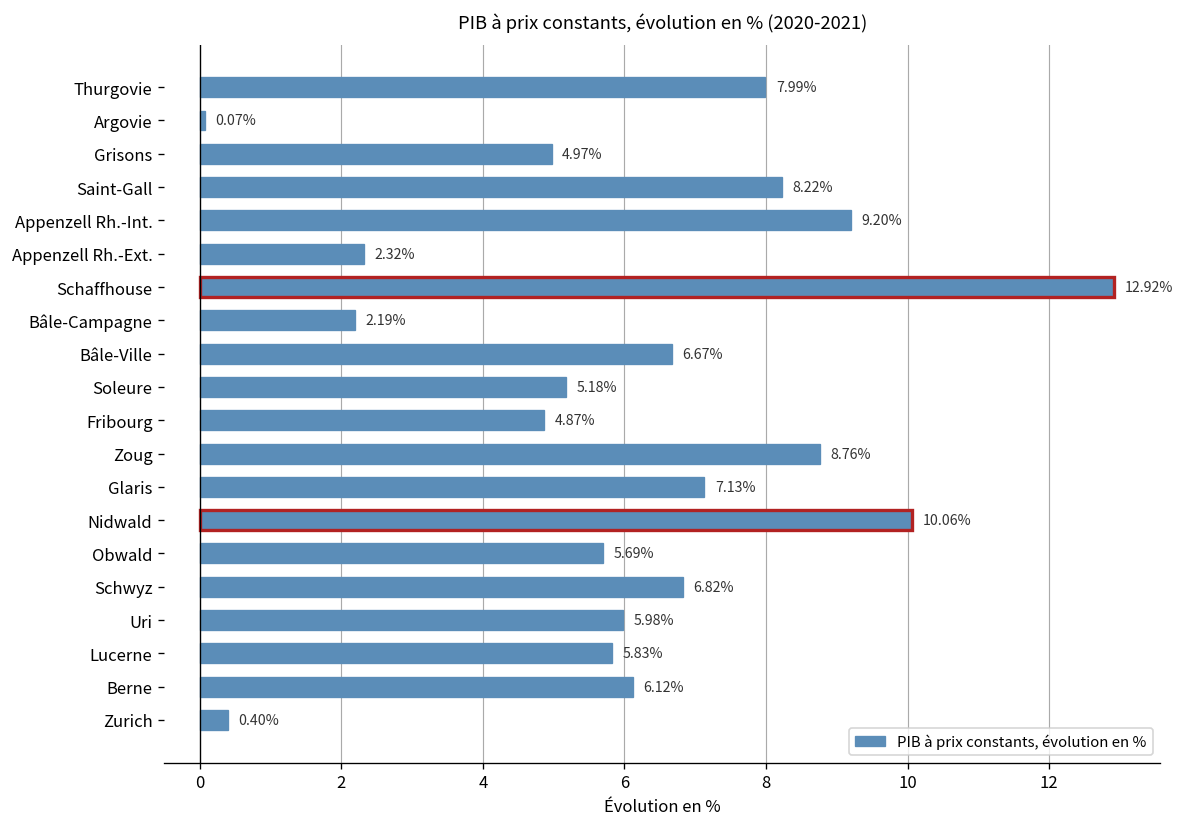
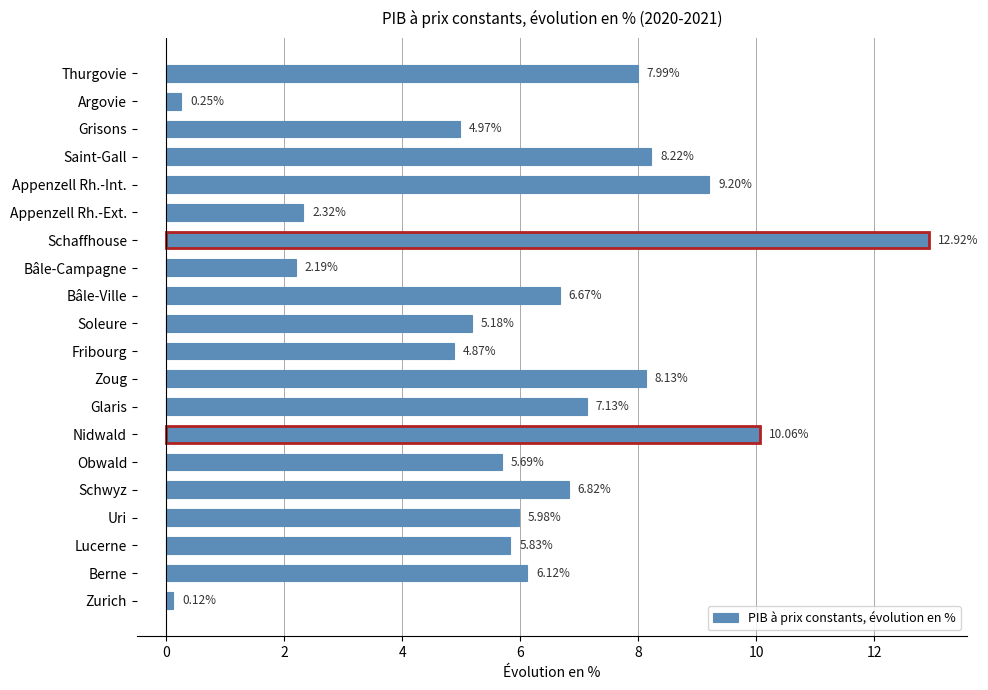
  {
    "Thurgovie": "7.99%",
-   "Argovie": "0.07%",
+   "Argovie": "0.25%",
    "Grisons": "4.97%",
    "Saint-Gall": "8.22%",
    "Appenzell Rh.-Int.": "9.20%",
    "Appenzell Rh.-Ext.": "2.32%",
    "Schaffhouse": "12.92%",
    "Bâle-Campagne": "2.19%",
    "Bâle-Ville": "6.67%",
    "Soleure": "5.18%",
    "Fribourg": "4.87%",
-   "Zoug": "8.76%",
+   "Zoug": "8.13%",
    "Glaris": "7.13%",
    "Nidwald": "10.06%",
    "Obwald": "5.69%",
    "Schwyz": "6.82%",
    "Uri": "5.98%",
    "Lucerne": "5.83%",
    "Berne": "6.12%",
-   "Zurich": "0.40%"
+   "Zurich": "0.12%"
  }
